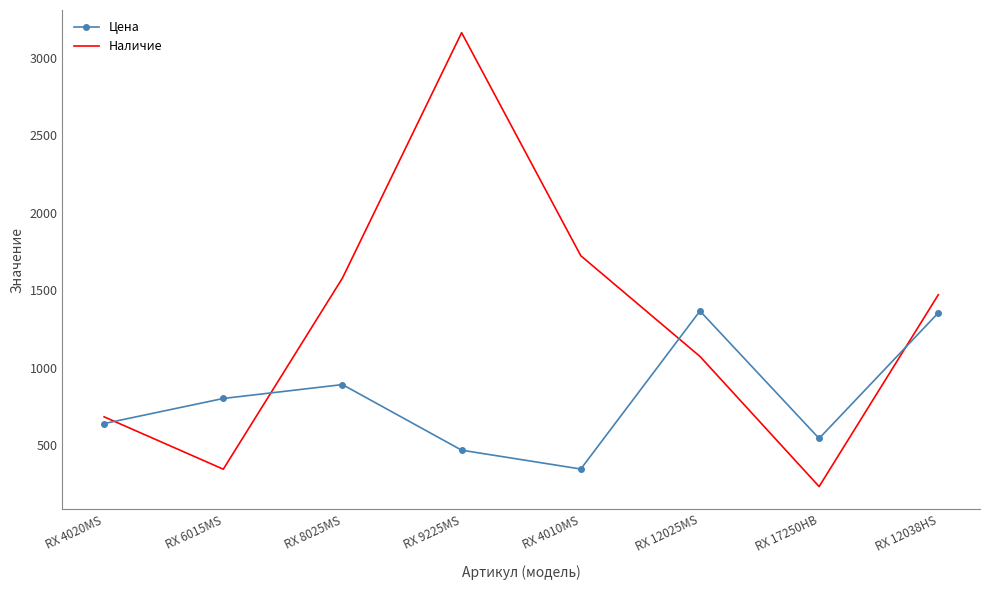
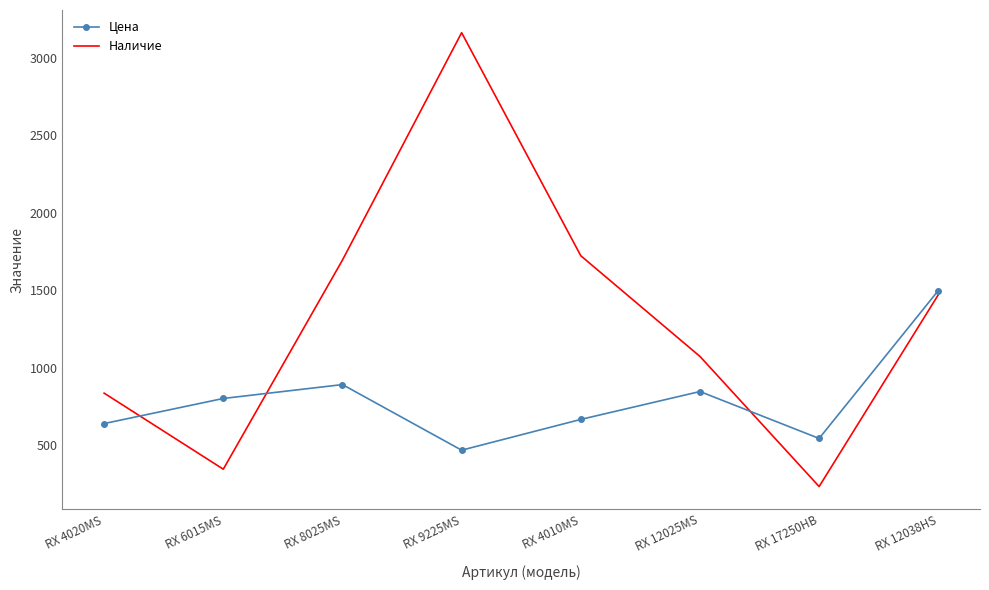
  {
    "Цена": {
      "RX 4020MS": 640,
      "RX 6015MS": 800,
      "RX 8025MS": 890,
      "RX 9225MS": 470,
-     "RX 4010MS": 350,
-     "RX 12025MS": 1370,
+     "RX 4010MS": 670,
+     "RX 12025MS": 850,
      "RX 17250HB": 540,
-     "RX 12038HS": 1350
+     "RX 12038HS": 1500
    },
    "Наличие": {
-     "RX 4020MS": 680,
+     "RX 4020MS": 840,
      "RX 6015MS": 350,
-     "RX 8025MS": 1580,
+     "RX 8025MS": 1700,
      "RX 9225MS": 3160,
      "RX 4010MS": 1720,
      "RX 12025MS": 1070,
      "RX 17250HB": 230,
      "RX 12038HS": 1470
    }
  }
